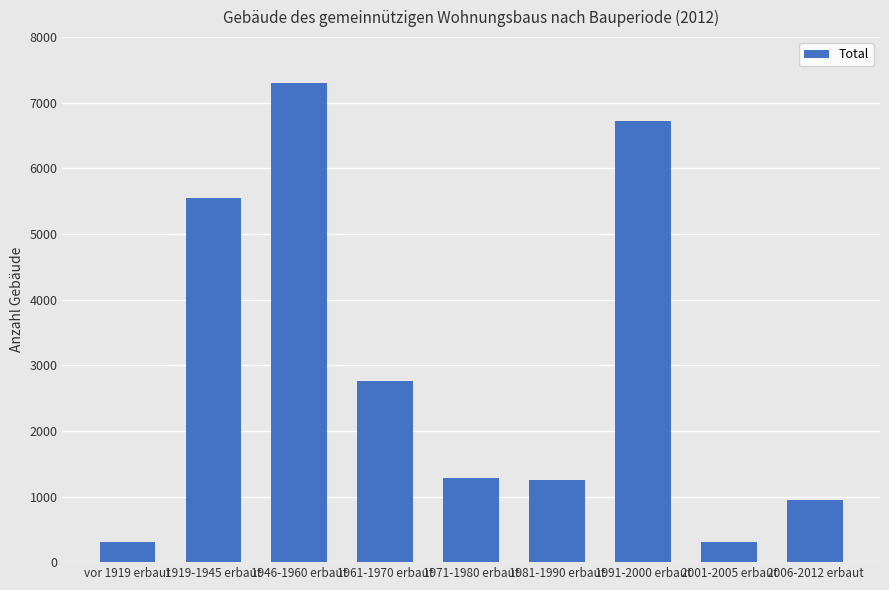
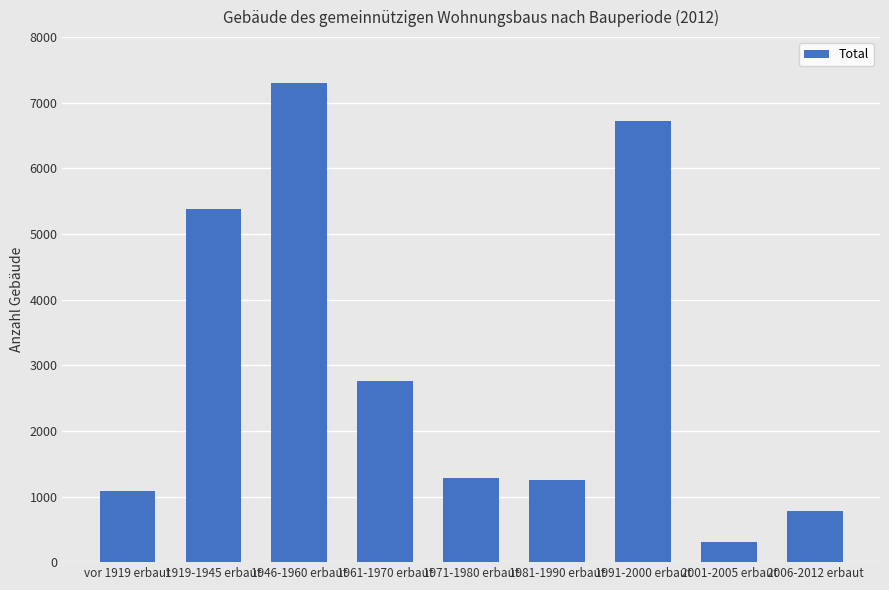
  {
-   "vor 1919 erbaut": 300,
-   "1919-1945 erbaut": 5500,
+   "vor 1919 erbaut": 1100,
+   "1919-1945 erbaut": 5400,
    "1946-1960 erbaut": 7300,
    "1961-1970 erbaut": 2800,
    "1971-1980 erbaut": 1300,
    "1981-1990 erbaut": 1300,
    "1991-2000 erbaut": 6700,
    "2001-2005 erbaut": 300,
-   "2006-2012 erbaut": 900
+   "2006-2012 erbaut": 800
  }
